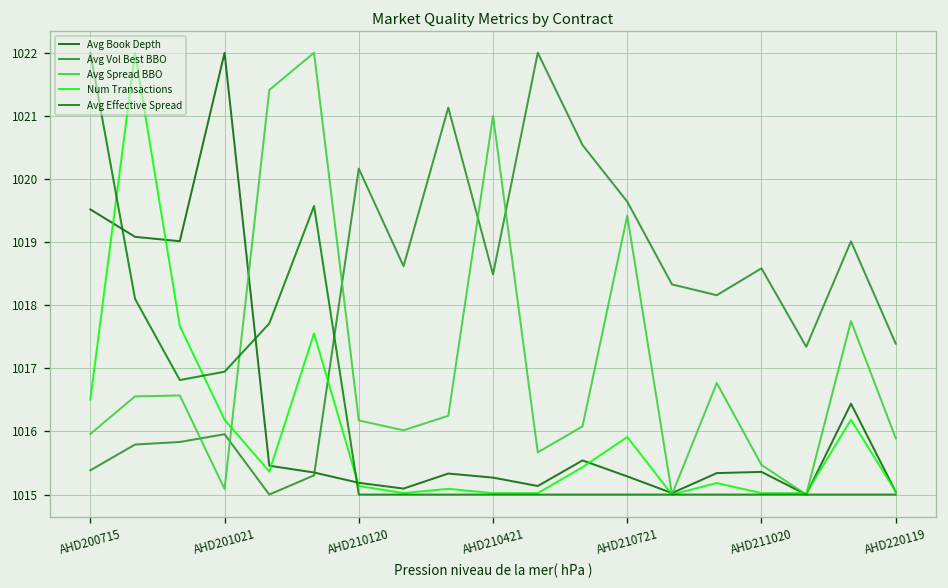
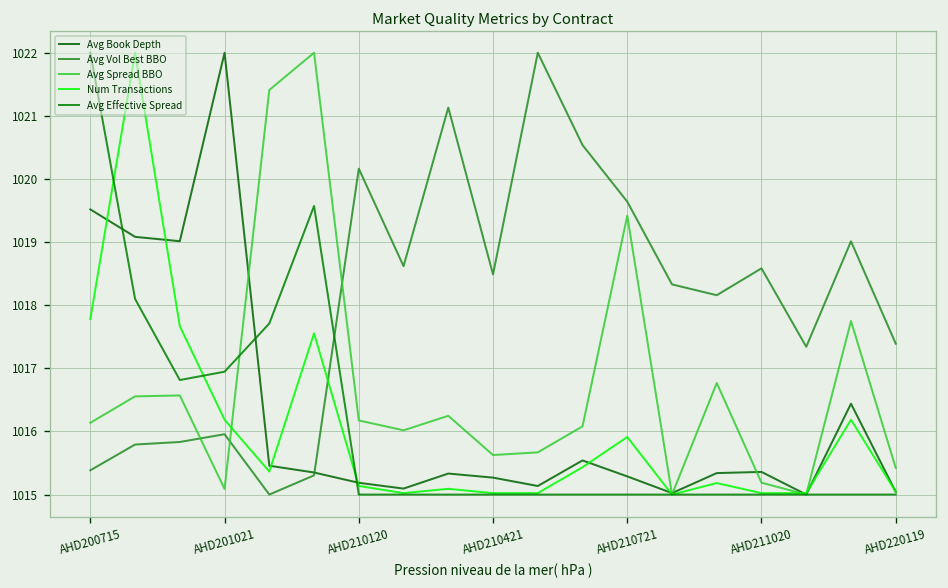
  {
    "Avg Spread BBO": {
-     "AHD200715": 1016.0,
+     "AHD200715": 1016.1,
      "AHD201021": 1015.1,
      "AHD210120": 1016.2,
-     "AHD210421": 1021.0,
+     "AHD210421": 1015.6,
      "AHD210721": 1019.4,
-     "AHD211020": 1015.5,
-     "AHD220119": 1015.9
+     "AHD211020": 1015.2,
+     "AHD220119": 1015.4
    },
    "Num Transactions": {
-     "AHD200715": 1016.5,
+     "AHD200715": 1017.8,
      "AHD201021": 1016.2,
      "AHD210120": 1015.1,
      "AHD210721": 1015.9
    }
  }
